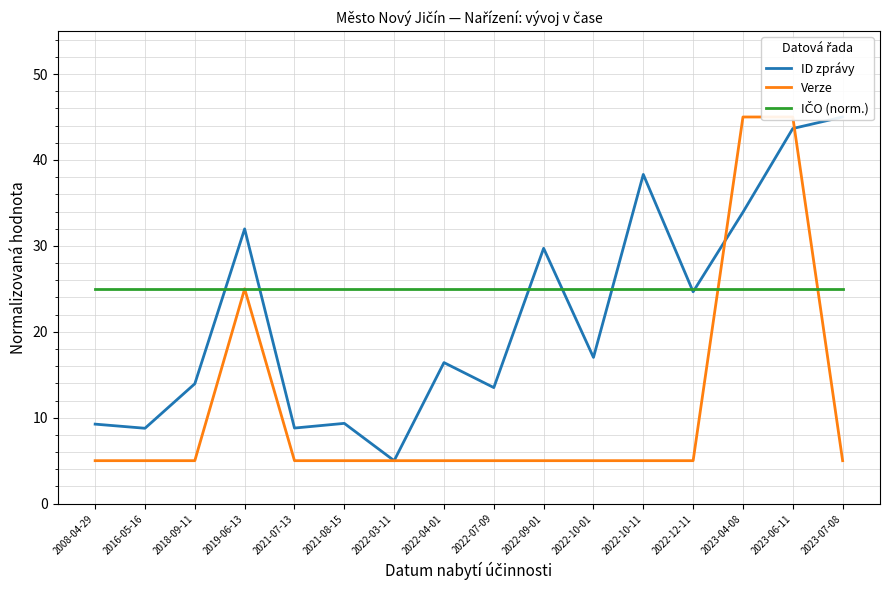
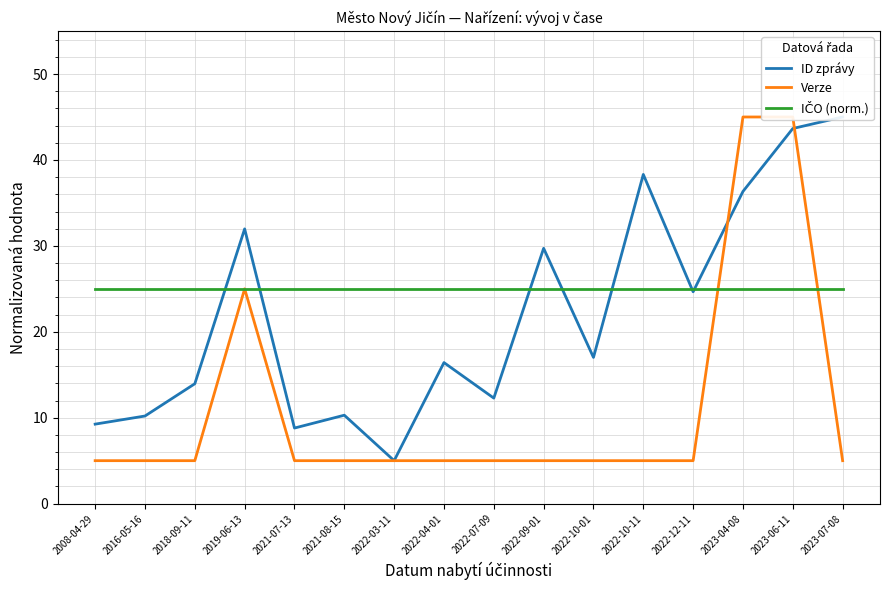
  {
    "ID zprávy": {
      "2008-04-29": 9,
-     "2016-05-16": 9,
+     "2016-05-16": 10,
      "2018-09-11": 14,
      "2019-06-13": 32,
      "2021-07-13": 9,
-     "2021-08-15": 9,
+     "2021-08-15": 10,
      "2022-04-01": 16,
-     "2022-07-09": 14,
+     "2022-07-09": 12,
      "2022-09-01": 30,
      "2022-10-01": 17,
      "2022-10-11": 38,
      "2022-12-11": 25,
-     "2023-04-08": 34,
+     "2023-04-08": 36,
      "2023-06-11": 44
    },
    "Verze": {
      "2008-04-29": 5,
      "2016-05-16": 5,
      "2018-09-11": 5,
      "2021-07-13": 5,
      "2021-08-15": 5,
      "2022-04-01": 5,
      "2022-07-09": 5,
      "2022-09-01": 5,
      "2022-10-01": 5,
      "2022-10-11": 5,
      "2022-12-11": 5,
      "2023-04-08": 45,
      "2023-07-08": 5
    },
    "IČO (norm.)": {
      "2008-04-29": 25,
      "2016-05-16": 25,
      "2018-09-11": 25,
      "2021-07-13": 25,
      "2021-08-15": 25,
      "2022-03-11": 25,
      "2022-04-01": 25,
      "2022-07-09": 25,
      "2022-09-01": 25,
      "2022-10-01": 25,
      "2022-10-11": 25,
      "2022-12-11": 25,
      "2023-04-08": 25,
      "2023-06-11": 25,
      "2023-07-08": 25
    }
  }
